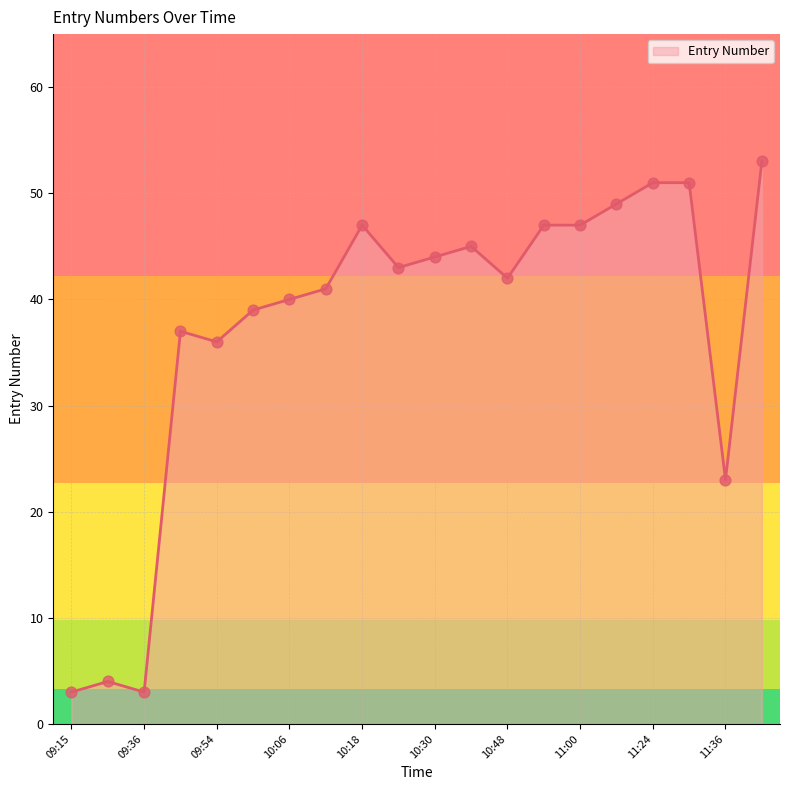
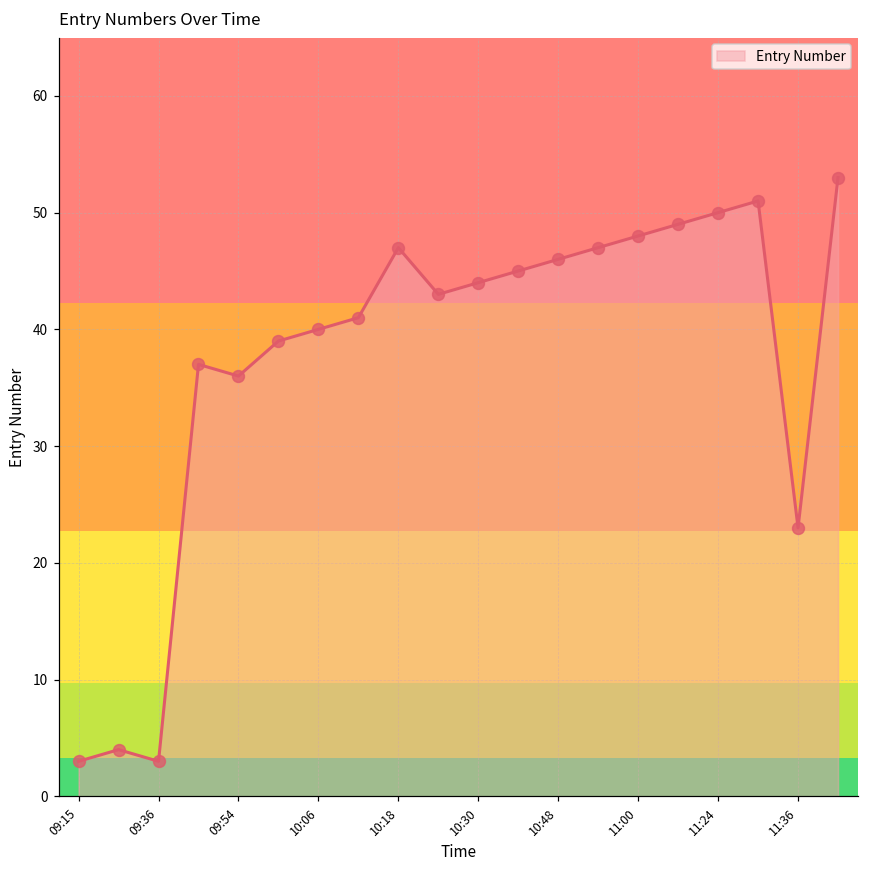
  {
    "09:15": 3,
    "09:36": 3,
    "09:54": 36,
    "10:06": 40,
    "10:18": 47,
    "10:30": 44,
-   "10:48": 42,
-   "11:00": 47,
-   "11:24": 51,
+   "10:48": 46,
+   "11:00": 48,
+   "11:24": 50,
    "11:36": 23
  }
